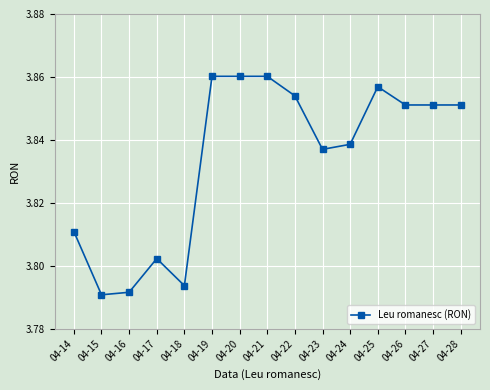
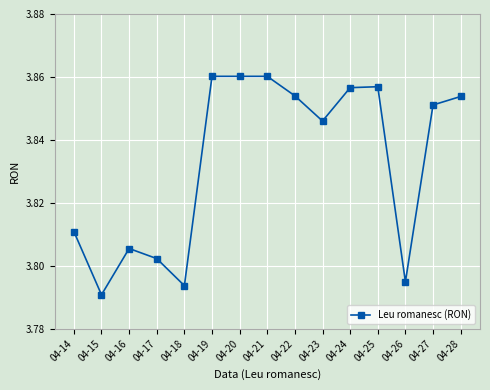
  {
    "04-14": 3.811,
    "04-15": 3.791,
-   "04-16": 3.792,
+   "04-16": 3.806,
    "04-17": 3.802,
    "04-18": 3.794,
    "04-19": 3.860,
    "04-20": 3.860,
    "04-21": 3.860,
    "04-22": 3.854,
-   "04-23": 3.837,
-   "04-24": 3.839,
+   "04-23": 3.846,
+   "04-24": 3.857,
    "04-25": 3.857,
-   "04-26": 3.851,
+   "04-26": 3.795,
    "04-27": 3.851,
-   "04-28": 3.851
+   "04-28": 3.854
  }
